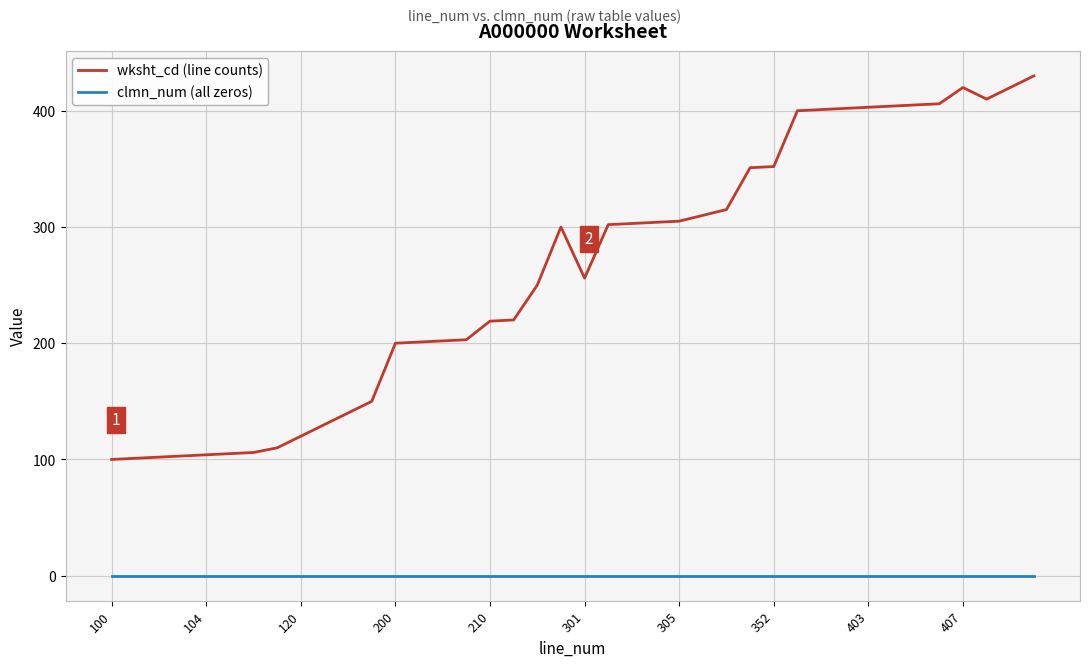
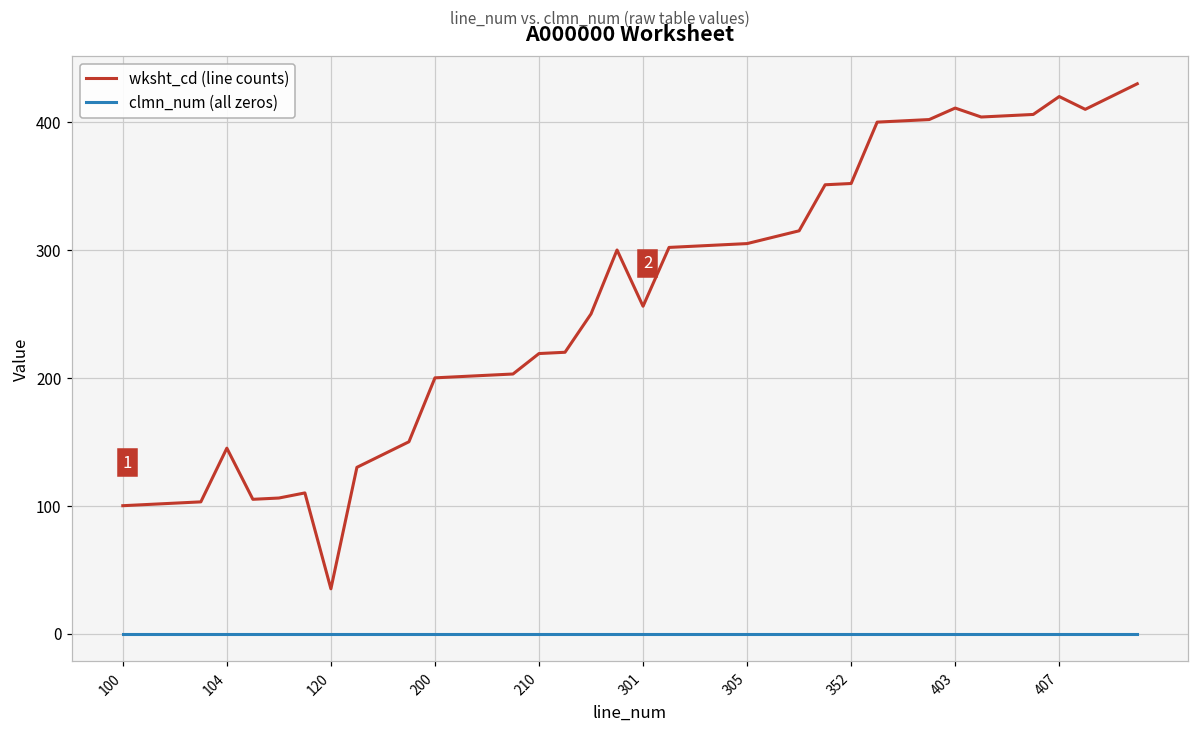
  {
    "wksht_cd (line counts)": {
      "100": 100,
-     "104": 104,
-     "120": 120,
+     "104": 145,
+     "120": 35,
      "200": 200,
      "210": 219,
      "301": 256,
      "305": 305,
      "352": 352,
-     "403": 403,
+     "403": 411,
      "407": 420
    },
    "clmn_num (all zeros)": {
      "100": 0,
      "104": 0,
      "120": 0,
      "200": 0,
      "210": 0,
      "301": 0,
      "305": 0,
      "352": 0,
      "403": 0,
      "407": 0
    }
  }
